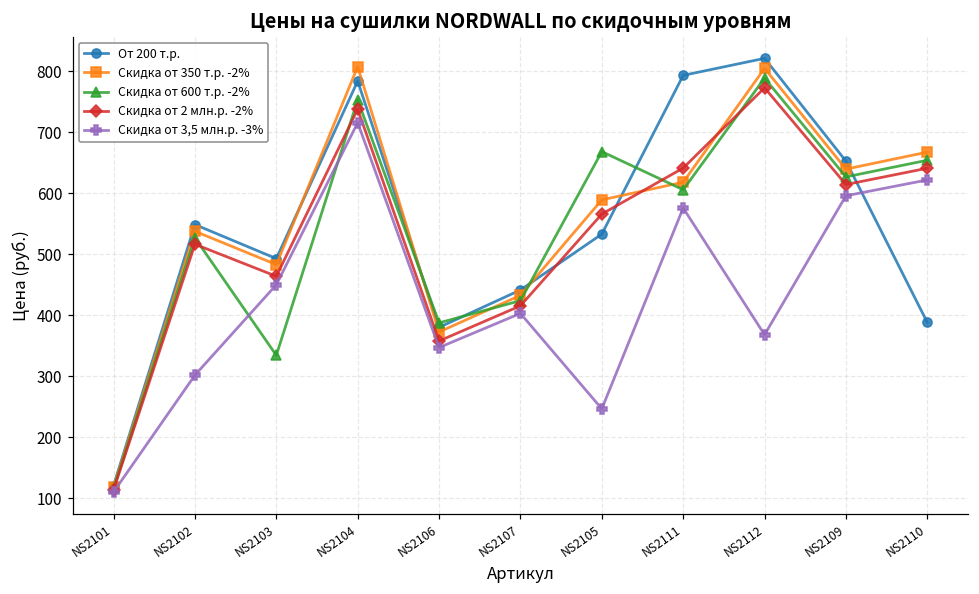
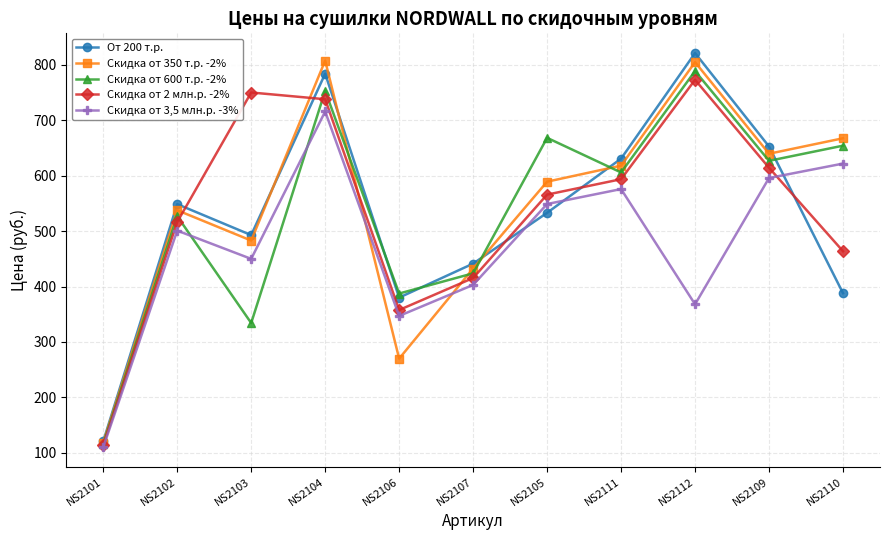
  {
    "От 200 т.р.": {
      "NS2102": 550,
      "NS2103": 490,
      "NS2104": 780,
      "NS2106": 380,
      "NS2107": 440,
      "NS2105": 530,
-     "NS2111": 790,
+     "NS2111": 630,
      "NS2112": 820,
      "NS2109": 650,
      "NS2110": 390
    },
    "Скидка от 350 т.р. -2%": {
      "NS2102": 540,
      "NS2103": 480,
      "NS2104": 810,
-     "NS2106": 370,
+     "NS2106": 270,
      "NS2107": 430,
      "NS2105": 590,
      "NS2111": 620,
      "NS2112": 810,
      "NS2109": 640,
      "NS2110": 670
    },
    "Скидка от 600 т.р. -2%": {
      "NS2102": 530,
      "NS2103": 330,
      "NS2104": 750,
      "NS2106": 390,
      "NS2107": 420,
      "NS2105": 670,
      "NS2111": 610,
      "NS2112": 790,
      "NS2109": 630,
      "NS2110": 650
    },
    "Скидка от 2 млн.р. -2%": {
      "NS2102": 520,
-     "NS2103": 460,
+     "NS2103": 750,
      "NS2104": 740,
      "NS2106": 360,
      "NS2107": 420,
      "NS2105": 570,
-     "NS2111": 640,
+     "NS2111": 590,
      "NS2112": 770,
      "NS2109": 610,
-     "NS2110": 640
+     "NS2110": 460
    },
    "Скидка от 3,5 млн.р. -3%": {
-     "NS2102": 300,
+     "NS2102": 500,
      "NS2103": 450,
      "NS2104": 720,
      "NS2106": 350,
      "NS2107": 400,
-     "NS2105": 250,
+     "NS2105": 550,
      "NS2111": 580,
      "NS2112": 370,
      "NS2109": 600,
      "NS2110": 620
    }
  }
